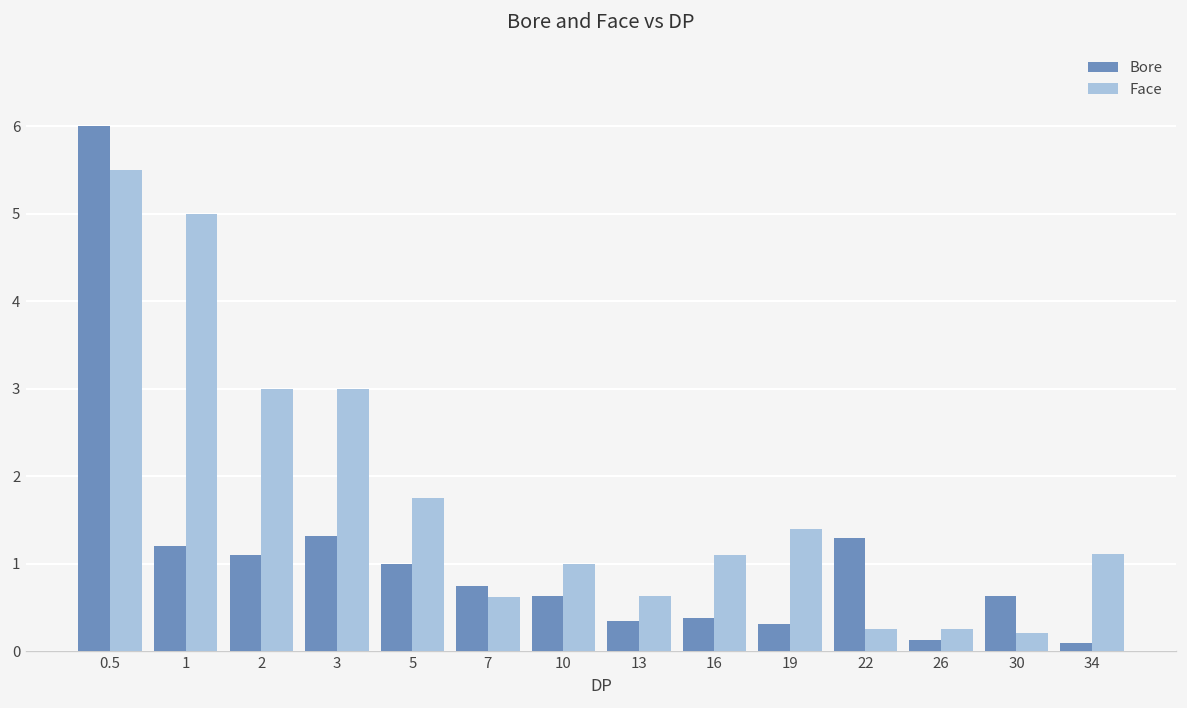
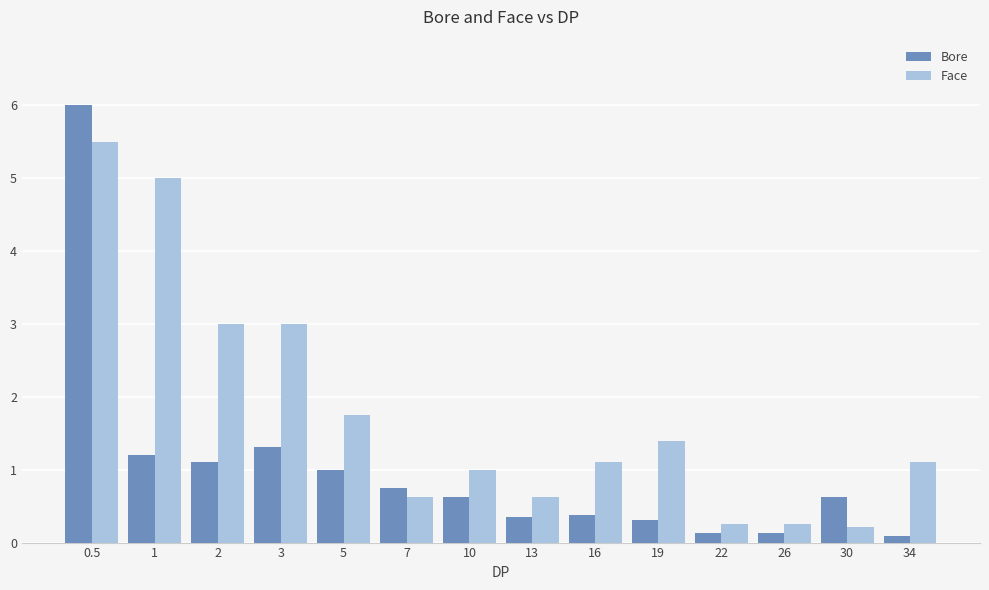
  {
    "Bore": {
      "0.5": 6.0,
      "1": 1.2,
      "2": 1.1,
      "3": 1.3,
      "5": 1.0,
      "7": 0.8,
      "10": 0.6,
      "13": 0.3,
      "16": 0.4,
      "19": 0.3,
-     "22": 1.3,
+     "22": 0.1,
      "26": 0.1,
      "30": 0.6,
      "34": 0.1
    },
    "Face": {
      "0.5": 5.5,
      "1": 5.0,
      "2": 3.0,
      "3": 3.0,
      "5": 1.8,
      "7": 0.6,
      "10": 1.0,
      "13": 0.6,
      "16": 1.1,
      "19": 1.4,
      "22": 0.3,
      "26": 0.3,
      "30": 0.2,
      "34": 1.1
    }
  }
